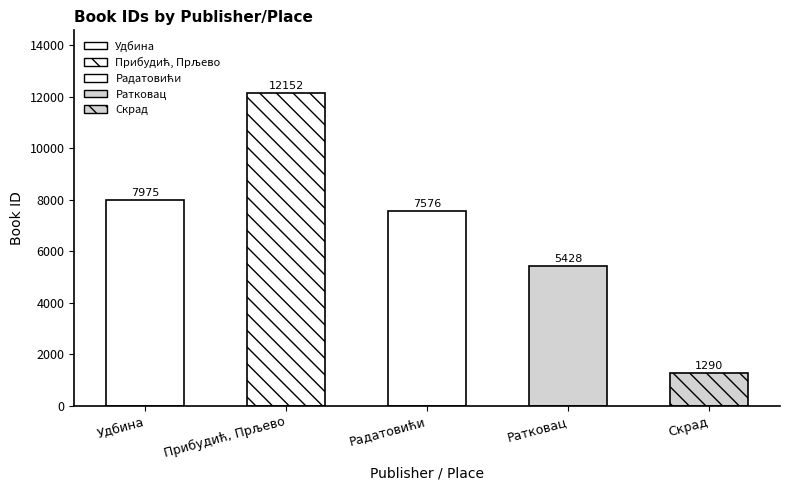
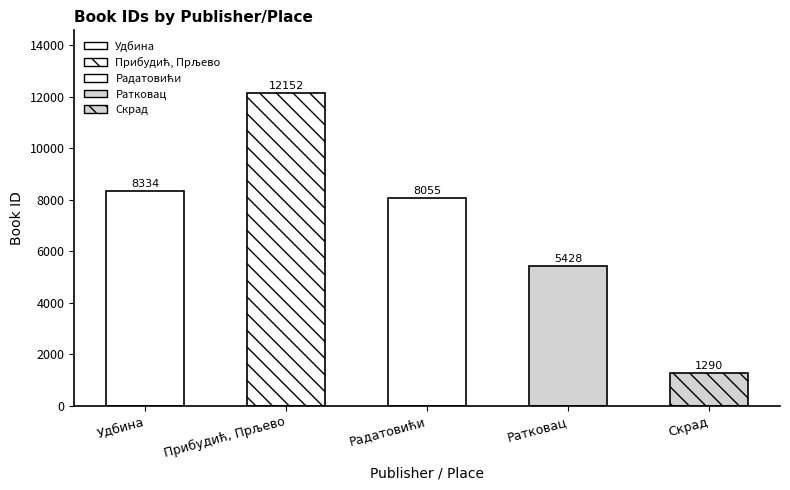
  {
-   "Удбина": 7975,
+   "Удбина": 8334,
    "Прибудић, Прљево": 12152,
-   "Радатовићи": 7576,
+   "Радатовићи": 8055,
    "Ратковац": 5428,
    "Скрад": 1290
  }
